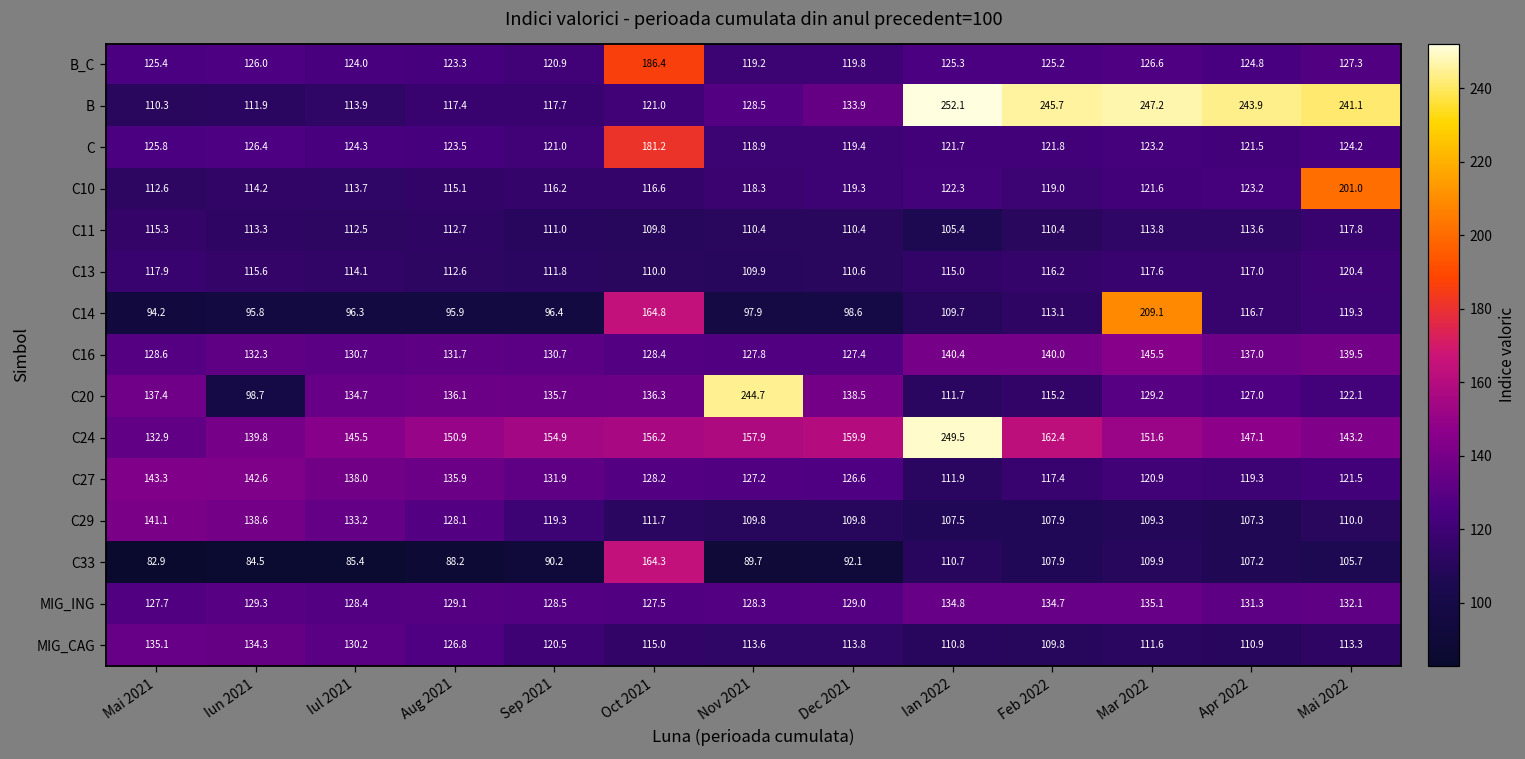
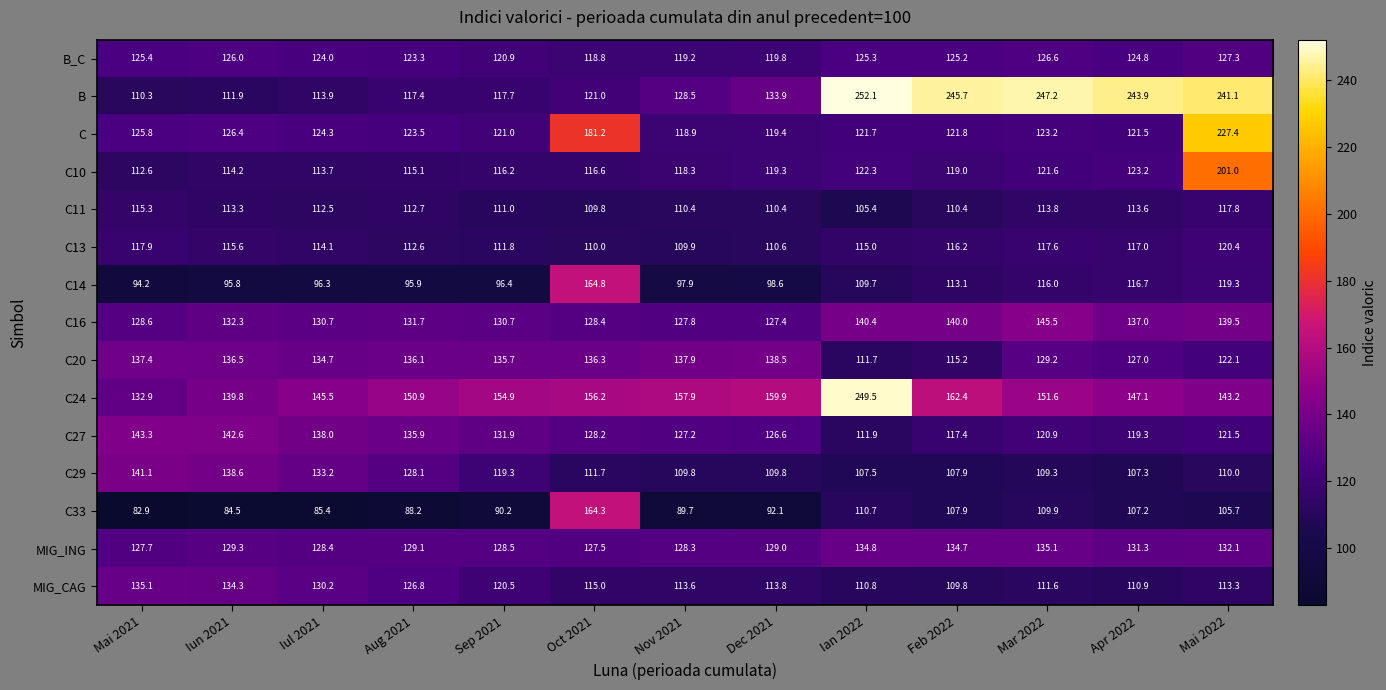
  {
    "B_C": {
      "Mai 2021": 125.4,
      "Iun 2021": 126.0,
      "Iul 2021": 124.0,
      "Aug 2021": 123.3,
      "Sep 2021": 120.9,
-     "Oct 2021": 186.4,
+     "Oct 2021": 118.8,
      "Nov 2021": 119.2,
      "Dec 2021": 119.8,
      "Ian 2022": 125.3,
      "Feb 2022": 125.2,
      "Mar 2022": 126.6,
      "Apr 2022": 124.8,
      "Mai 2022": 127.3
    },
    "B": {
      "Mai 2021": 110.3,
      "Iun 2021": 111.9,
      "Iul 2021": 113.9,
      "Aug 2021": 117.4,
      "Sep 2021": 117.7,
      "Oct 2021": 121.0,
      "Nov 2021": 128.5,
      "Dec 2021": 133.9,
      "Ian 2022": 252.1,
      "Feb 2022": 245.7,
      "Mar 2022": 247.2,
      "Apr 2022": 243.9,
      "Mai 2022": 241.1
    },
    "C": {
      "Mai 2021": 125.8,
      "Iun 2021": 126.4,
      "Iul 2021": 124.3,
      "Aug 2021": 123.5,
      "Sep 2021": 121.0,
      "Oct 2021": 181.2,
      "Nov 2021": 118.9,
      "Dec 2021": 119.4,
      "Ian 2022": 121.7,
      "Feb 2022": 121.8,
      "Mar 2022": 123.2,
      "Apr 2022": 121.5,
-     "Mai 2022": 124.2
+     "Mai 2022": 227.4
    },
    "C10": {
      "Mai 2021": 112.6,
      "Iun 2021": 114.2,
      "Iul 2021": 113.7,
      "Aug 2021": 115.1,
      "Sep 2021": 116.2,
      "Oct 2021": 116.6,
      "Nov 2021": 118.3,
      "Dec 2021": 119.3,
      "Ian 2022": 122.3,
      "Feb 2022": 119.0,
      "Mar 2022": 121.6,
      "Apr 2022": 123.2,
      "Mai 2022": 201.0
    },
    "C11": {
      "Mai 2021": 115.3,
      "Iun 2021": 113.3,
      "Iul 2021": 112.5,
      "Aug 2021": 112.7,
      "Sep 2021": 111.0,
      "Oct 2021": 109.8,
      "Nov 2021": 110.4,
      "Dec 2021": 110.4,
      "Ian 2022": 105.4,
      "Feb 2022": 110.4,
      "Mar 2022": 113.8,
      "Apr 2022": 113.6,
      "Mai 2022": 117.8
    },
    "C13": {
      "Mai 2021": 117.9,
      "Iun 2021": 115.6,
      "Iul 2021": 114.1,
      "Aug 2021": 112.6,
      "Sep 2021": 111.8,
      "Oct 2021": 110.0,
      "Nov 2021": 109.9,
      "Dec 2021": 110.6,
      "Ian 2022": 115.0,
      "Feb 2022": 116.2,
      "Mar 2022": 117.6,
      "Apr 2022": 117.0,
      "Mai 2022": 120.4
    },
    "C14": {
      "Mai 2021": 94.2,
      "Iun 2021": 95.8,
      "Iul 2021": 96.3,
      "Aug 2021": 95.9,
      "Sep 2021": 96.4,
      "Oct 2021": 164.8,
      "Nov 2021": 97.9,
      "Dec 2021": 98.6,
      "Ian 2022": 109.7,
      "Feb 2022": 113.1,
-     "Mar 2022": 209.1,
+     "Mar 2022": 116.0,
      "Apr 2022": 116.7,
      "Mai 2022": 119.3
    },
    "C16": {
      "Mai 2021": 128.6,
      "Iun 2021": 132.3,
      "Iul 2021": 130.7,
      "Aug 2021": 131.7,
      "Sep 2021": 130.7,
      "Oct 2021": 128.4,
      "Nov 2021": 127.8,
      "Dec 2021": 127.4,
      "Ian 2022": 140.4,
      "Feb 2022": 140.0,
      "Mar 2022": 145.5,
      "Apr 2022": 137.0,
      "Mai 2022": 139.5
    },
    "C20": {
      "Mai 2021": 137.4,
-     "Iun 2021": 98.7,
+     "Iun 2021": 136.5,
      "Iul 2021": 134.7,
      "Aug 2021": 136.1,
      "Sep 2021": 135.7,
      "Oct 2021": 136.3,
-     "Nov 2021": 244.7,
+     "Nov 2021": 137.9,
      "Dec 2021": 138.5,
      "Ian 2022": 111.7,
      "Feb 2022": 115.2,
      "Mar 2022": 129.2,
      "Apr 2022": 127.0,
      "Mai 2022": 122.1
    },
    "C24": {
      "Mai 2021": 132.9,
      "Iun 2021": 139.8,
      "Iul 2021": 145.5,
      "Aug 2021": 150.9,
      "Sep 2021": 154.9,
      "Oct 2021": 156.2,
      "Nov 2021": 157.9,
      "Dec 2021": 159.9,
      "Ian 2022": 249.5,
      "Feb 2022": 162.4,
      "Mar 2022": 151.6,
      "Apr 2022": 147.1,
      "Mai 2022": 143.2
    },
    "C27": {
      "Mai 2021": 143.3,
      "Iun 2021": 142.6,
      "Iul 2021": 138.0,
      "Aug 2021": 135.9,
      "Sep 2021": 131.9,
      "Oct 2021": 128.2,
      "Nov 2021": 127.2,
      "Dec 2021": 126.6,
      "Ian 2022": 111.9,
      "Feb 2022": 117.4,
      "Mar 2022": 120.9,
      "Apr 2022": 119.3,
      "Mai 2022": 121.5
    },
    "C29": {
      "Mai 2021": 141.1,
      "Iun 2021": 138.6,
      "Iul 2021": 133.2,
      "Aug 2021": 128.1,
      "Sep 2021": 119.3,
      "Oct 2021": 111.7,
      "Nov 2021": 109.8,
      "Dec 2021": 109.8,
      "Ian 2022": 107.5,
      "Feb 2022": 107.9,
      "Mar 2022": 109.3,
      "Apr 2022": 107.3,
      "Mai 2022": 110.0
    },
    "C33": {
      "Mai 2021": 82.9,
      "Iun 2021": 84.5,
      "Iul 2021": 85.4,
      "Aug 2021": 88.2,
      "Sep 2021": 90.2,
      "Oct 2021": 164.3,
      "Nov 2021": 89.7,
      "Dec 2021": 92.1,
      "Ian 2022": 110.7,
      "Feb 2022": 107.9,
      "Mar 2022": 109.9,
      "Apr 2022": 107.2,
      "Mai 2022": 105.7
    },
    "MIG_ING": {
      "Mai 2021": 127.7,
      "Iun 2021": 129.3,
      "Iul 2021": 128.4,
      "Aug 2021": 129.1,
      "Sep 2021": 128.5,
      "Oct 2021": 127.5,
      "Nov 2021": 128.3,
      "Dec 2021": 129.0,
      "Ian 2022": 134.8,
      "Feb 2022": 134.7,
      "Mar 2022": 135.1,
      "Apr 2022": 131.3,
      "Mai 2022": 132.1
    },
    "MIG_CAG": {
      "Mai 2021": 135.1,
      "Iun 2021": 134.3,
      "Iul 2021": 130.2,
      "Aug 2021": 126.8,
      "Sep 2021": 120.5,
      "Oct 2021": 115.0,
      "Nov 2021": 113.6,
      "Dec 2021": 113.8,
      "Ian 2022": 110.8,
      "Feb 2022": 109.8,
      "Mar 2022": 111.6,
      "Apr 2022": 110.9,
      "Mai 2022": 113.3
    }
  }
